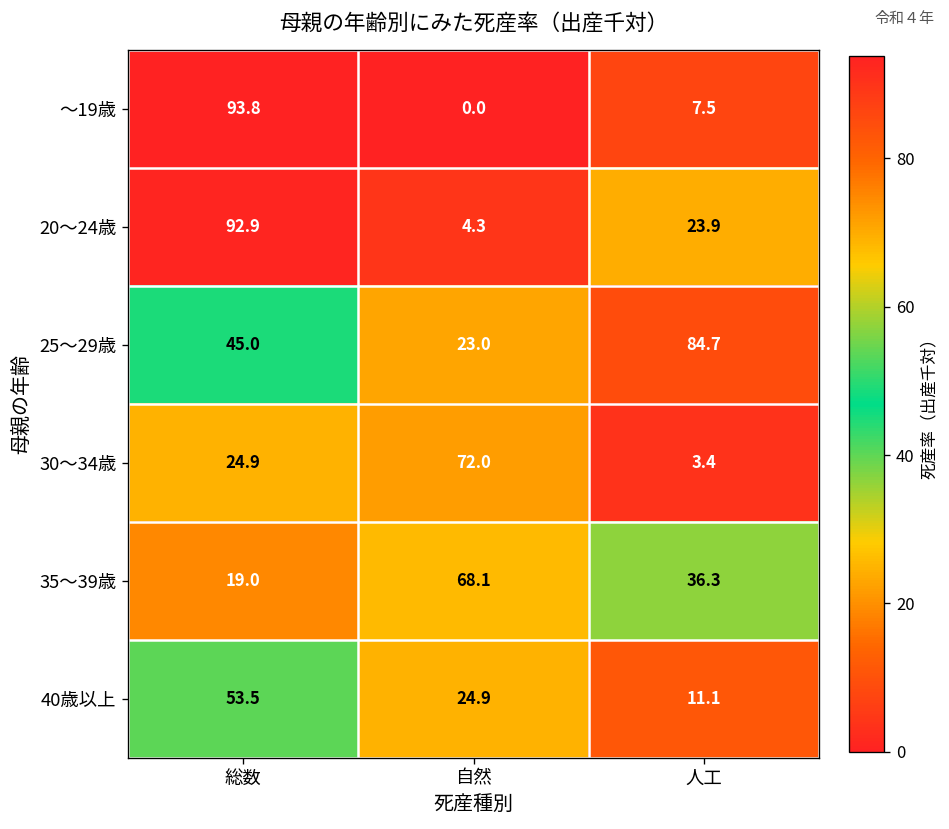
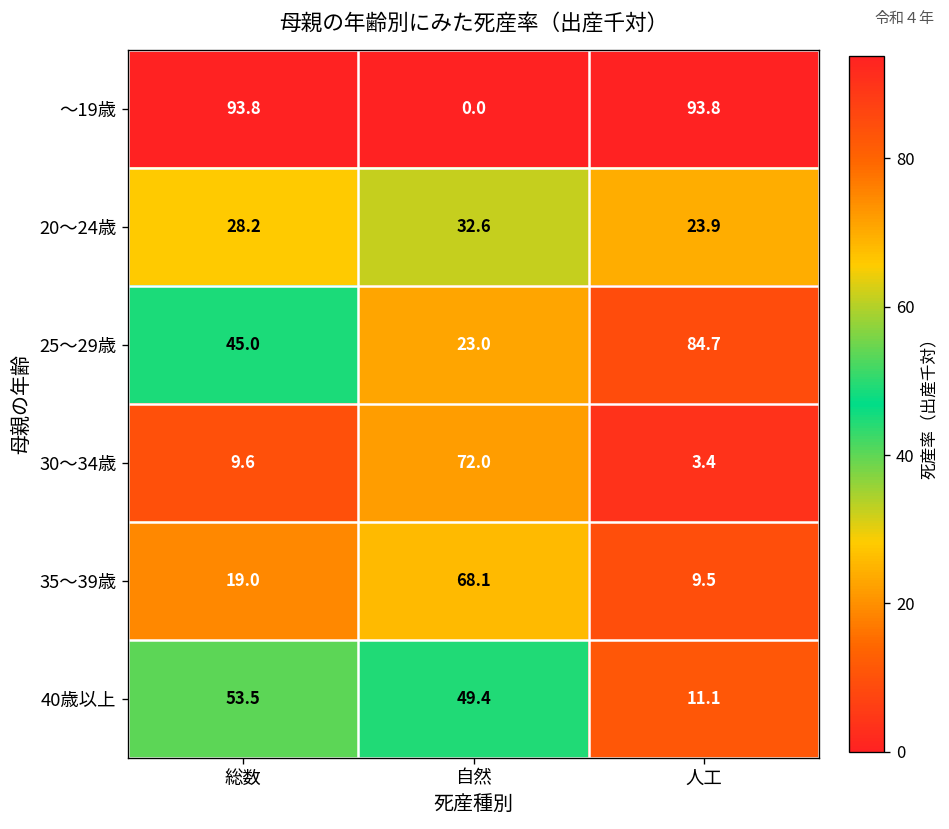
  {
    "～19歳": {
      "総数": 93.8,
      "自然": 0.0,
-     "人工": 7.5
+     "人工": 93.8
    },
    "20～24歳": {
-     "総数": 92.9,
-     "自然": 4.3,
+     "総数": 28.2,
+     "自然": 32.6,
      "人工": 23.9
    },
    "25～29歳": {
      "総数": 45.0,
      "自然": 23.0,
      "人工": 84.7
    },
    "30～34歳": {
-     "総数": 24.9,
+     "総数": 9.6,
      "自然": 72.0,
      "人工": 3.4
    },
    "35～39歳": {
      "総数": 19.0,
      "自然": 68.1,
-     "人工": 36.3
+     "人工": 9.5
    },
    "40歳以上": {
      "総数": 53.5,
-     "自然": 24.9,
+     "自然": 49.4,
      "人工": 11.1
    }
  }
